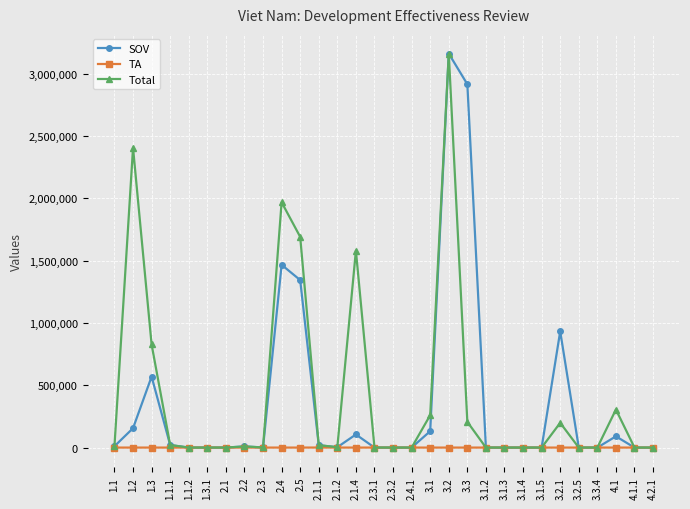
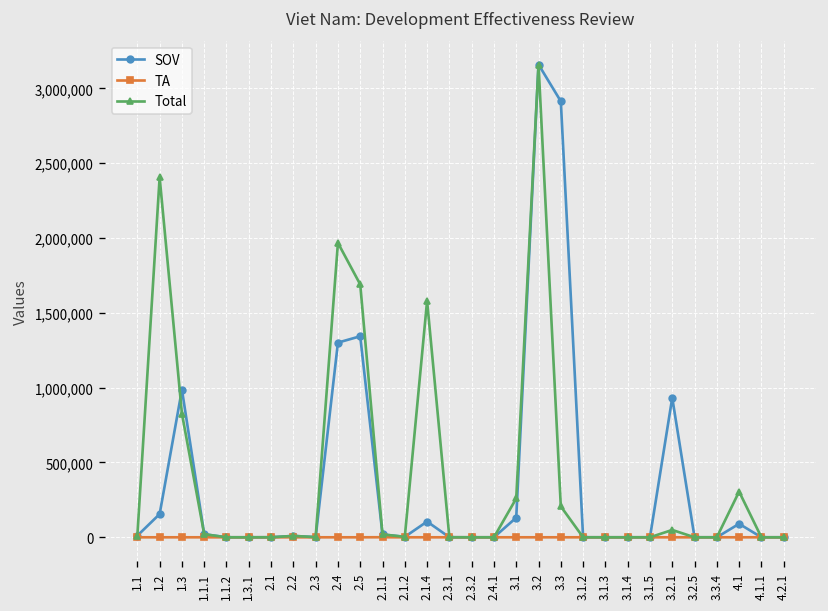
  {
    "SOV": {
      "1.2": "160,000",
-     "1.3": "570,000",
-     "2.4": "1,470,000",
+     "1.3": "990,000",
+     "2.4": "1,300,000",
      "2.5": "1,340,000",
      "2.1.4": "110,000",
      "3.1": "130,000",
      "3.3": "2,910,000",
      "3.2.1": "930,000",
      "4.1": "90,000"
    },
    "TA": {
      "1.2": "0",
      "1.3": "0",
      "1.1.1": "0",
      "2.4": "0",
      "2.5": "0",
      "2.1.4": "0",
      "3.1": "0",
      "3.2": "0",
      "3.3": "0",
      "3.2.1": "0",
      "4.1": "0"
    },
    "Total": {
      "1.2": "2,410,000",
      "1.3": "830,000",
      "2.4": "1,970,000",
      "2.5": "1,690,000",
      "2.1.4": "1,580,000",
      "3.1": "260,000",
      "3.3": "210,000",
-     "3.2.1": "200,000",
+     "3.2.1": "50,000",
      "4.1": "310,000"
    }
  }
